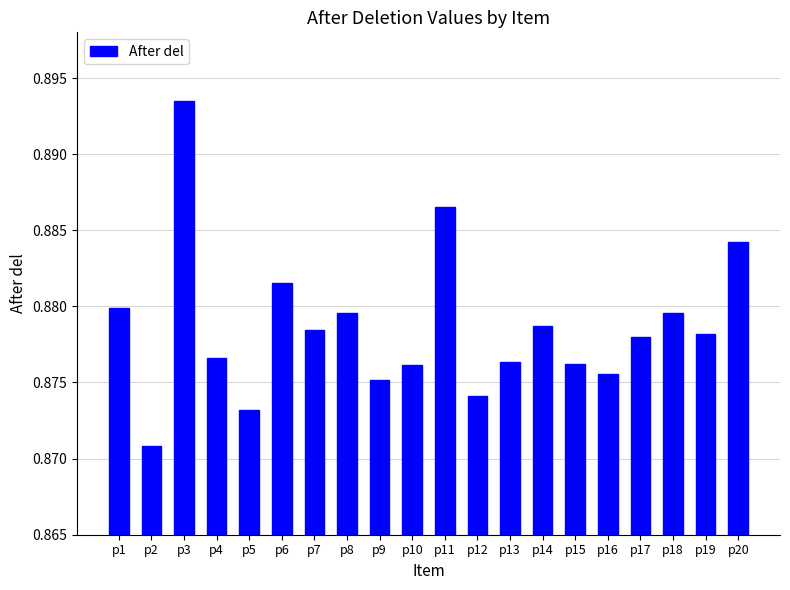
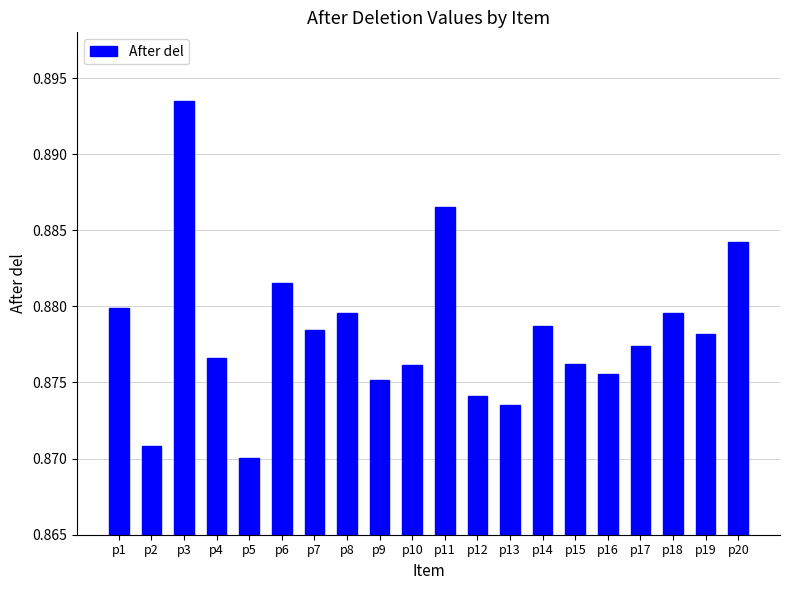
  {
    "p1": 0.8799,
    "p2": 0.8708,
    "p3": 0.8935,
    "p4": 0.8766,
-   "p5": 0.8732,
+   "p5": 0.8700,
    "p6": 0.8815,
    "p7": 0.8785,
    "p8": 0.8796,
    "p9": 0.8752,
    "p10": 0.8762,
    "p11": 0.8865,
    "p12": 0.8741,
-   "p13": 0.8764,
+   "p13": 0.8735,
    "p14": 0.8787,
    "p15": 0.8762,
    "p16": 0.8755,
-   "p17": 0.8780,
+   "p17": 0.8774,
    "p18": 0.8795,
    "p19": 0.8782,
    "p20": 0.8842
  }
